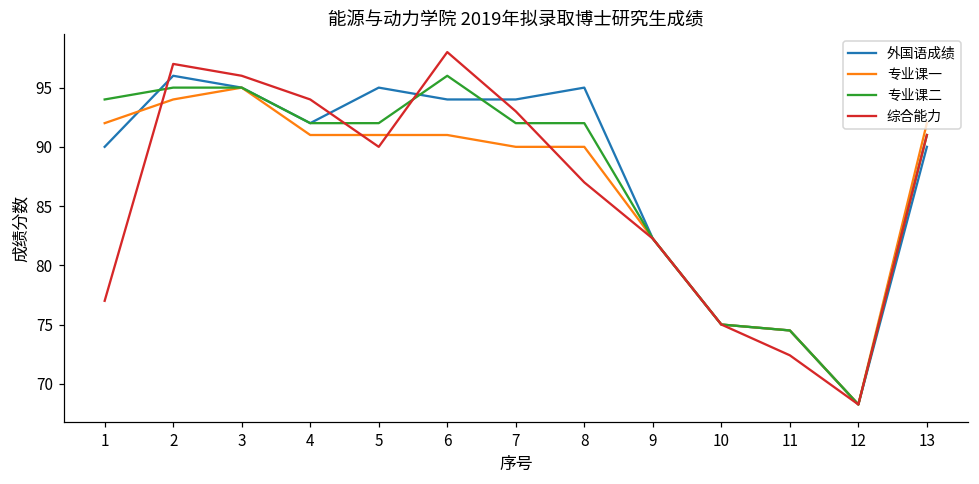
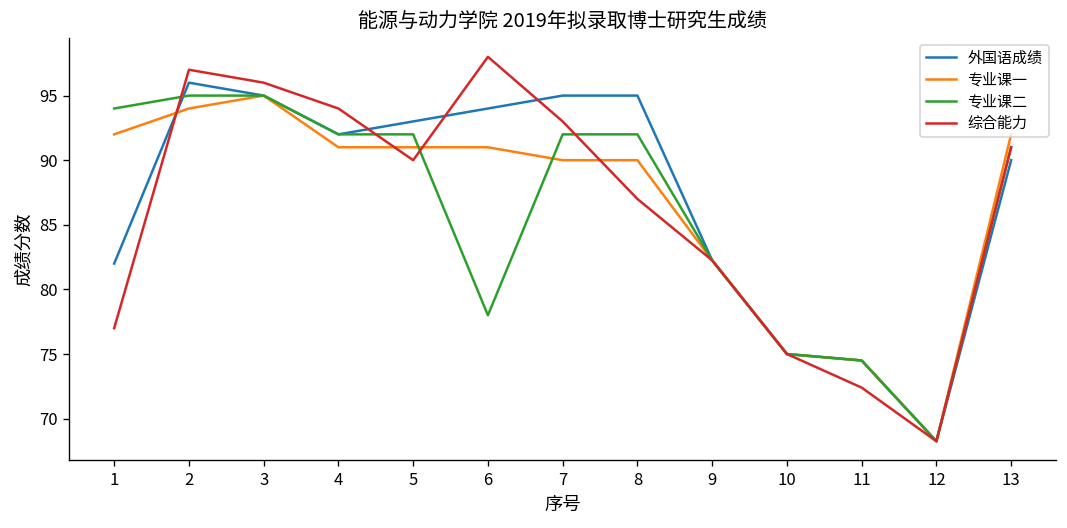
  {
    "外国语成绩": {
-     "1": 90,
+     "1": 82,
      "2": 96,
-     "5": 95,
+     "5": 93,
      "6": 94,
-     "7": 94,
+     "7": 95,
      "8": 95,
      "13": 90
    },
    "专业课一": {
      "1": 92,
      "2": 94,
      "4": 91,
      "5": 91,
      "6": 91,
      "7": 90,
      "8": 90
    },
    "专业课二": {
      "1": 94,
      "2": 95,
      "5": 92,
-     "6": 96,
+     "6": 78,
      "7": 92,
      "8": 92
    },
    "综合能力": {
      "1": 77,
      "2": 97,
      "3": 96,
      "4": 94,
      "5": 90,
      "6": 98,
      "7": 93,
      "8": 87,
      "11": 72.4
    }
  }
